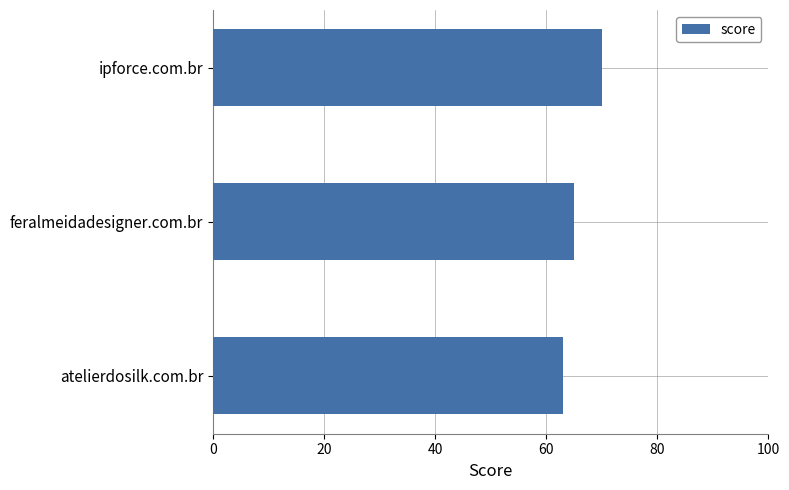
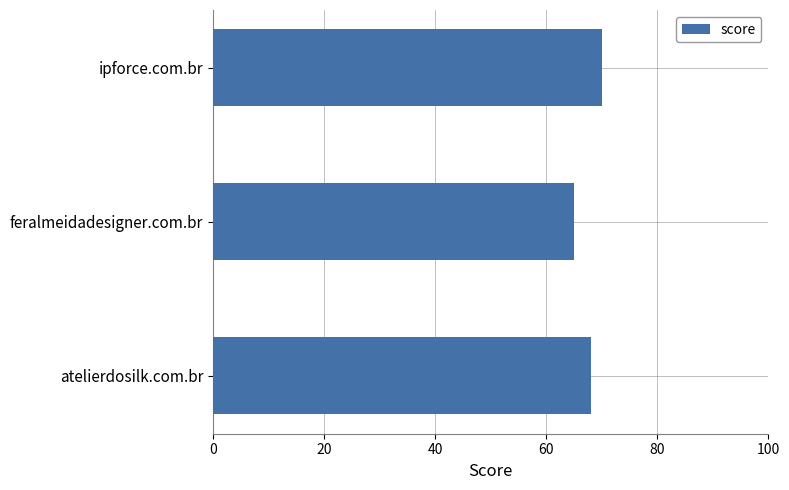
  {
    "ipforce.com.br": 70,
    "feralmeidadesigner.com.br": 65,
-   "atelierdosilk.com.br": 63
+   "atelierdosilk.com.br": 68
  }
